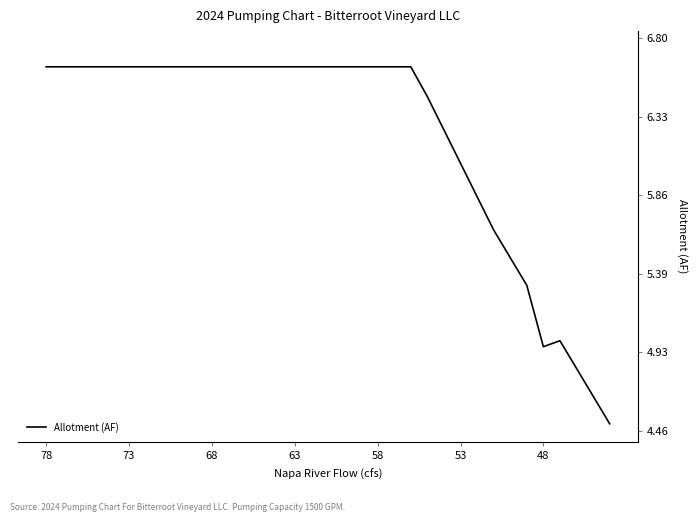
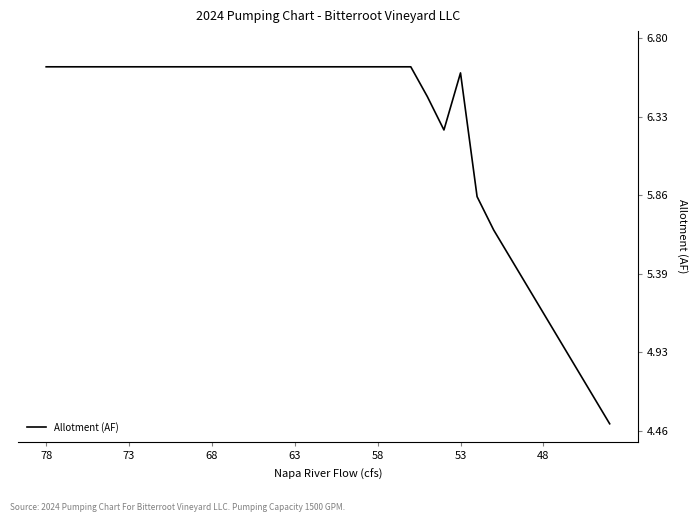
  {
    "78": 6.63,
    "73": 6.63,
    "68": 6.63,
    "63": 6.63,
    "58": 6.63,
-   "53": 6.05,
-   "48": 4.96
+   "53": 6.59,
+   "48": 5.16
  }
